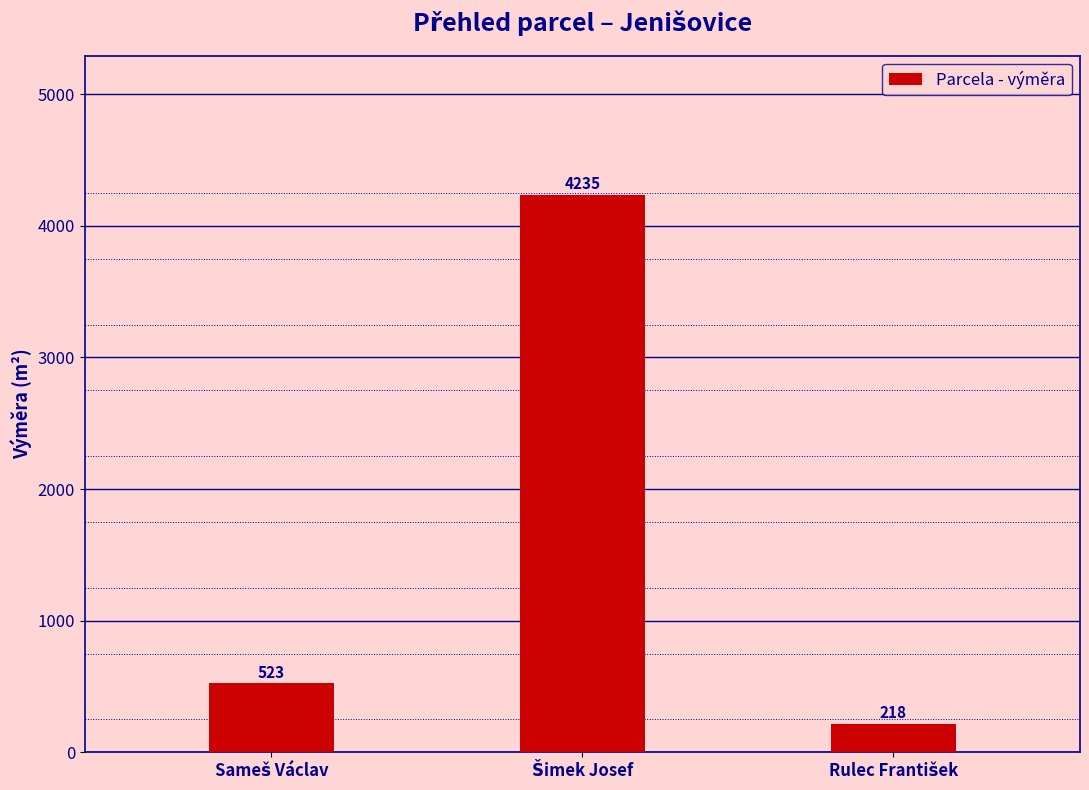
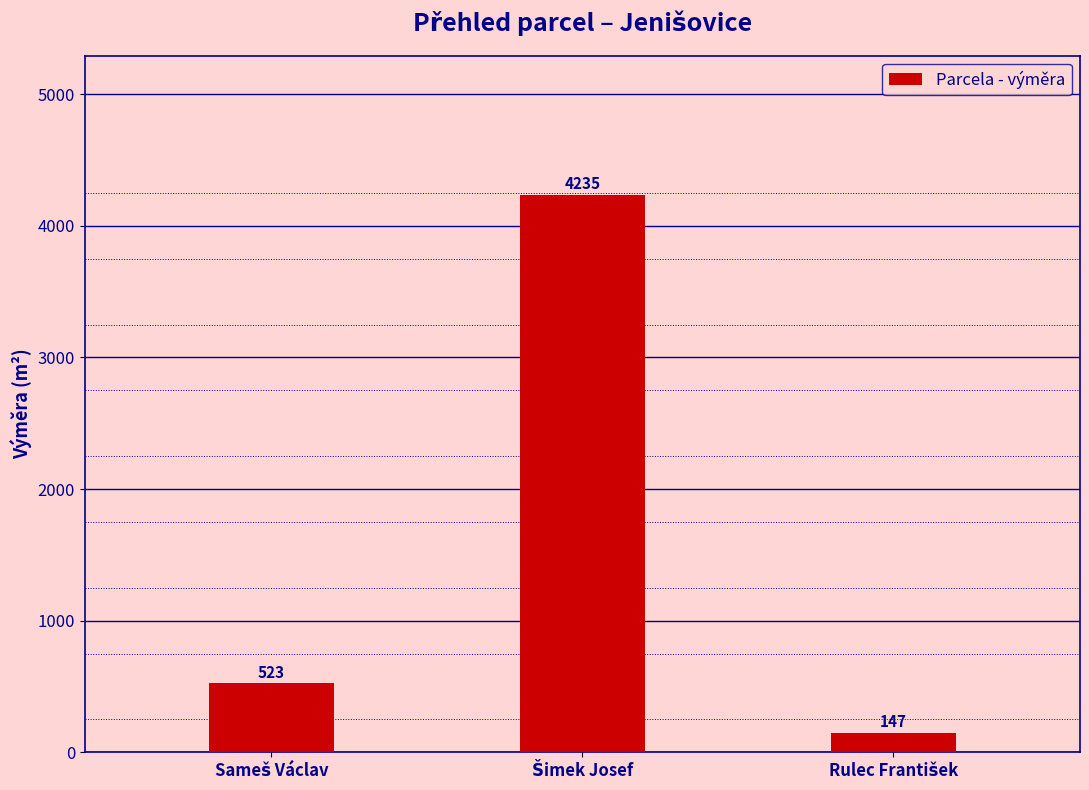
  {
    "Sameš Václav": 523,
    "Šimek Josef": 4235,
-   "Rulec František": 218
+   "Rulec František": 147
  }
